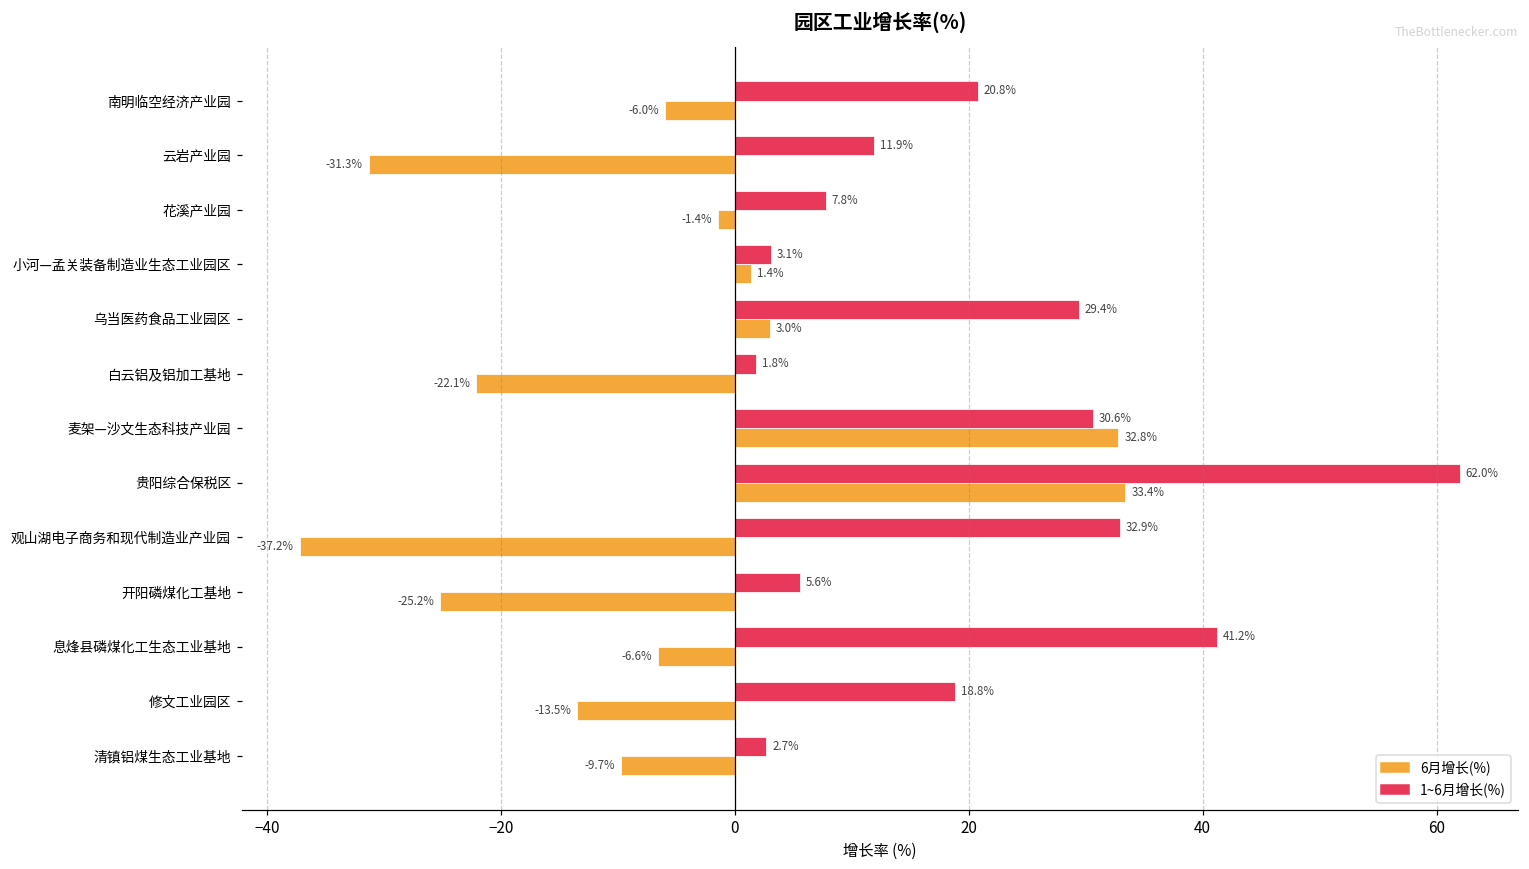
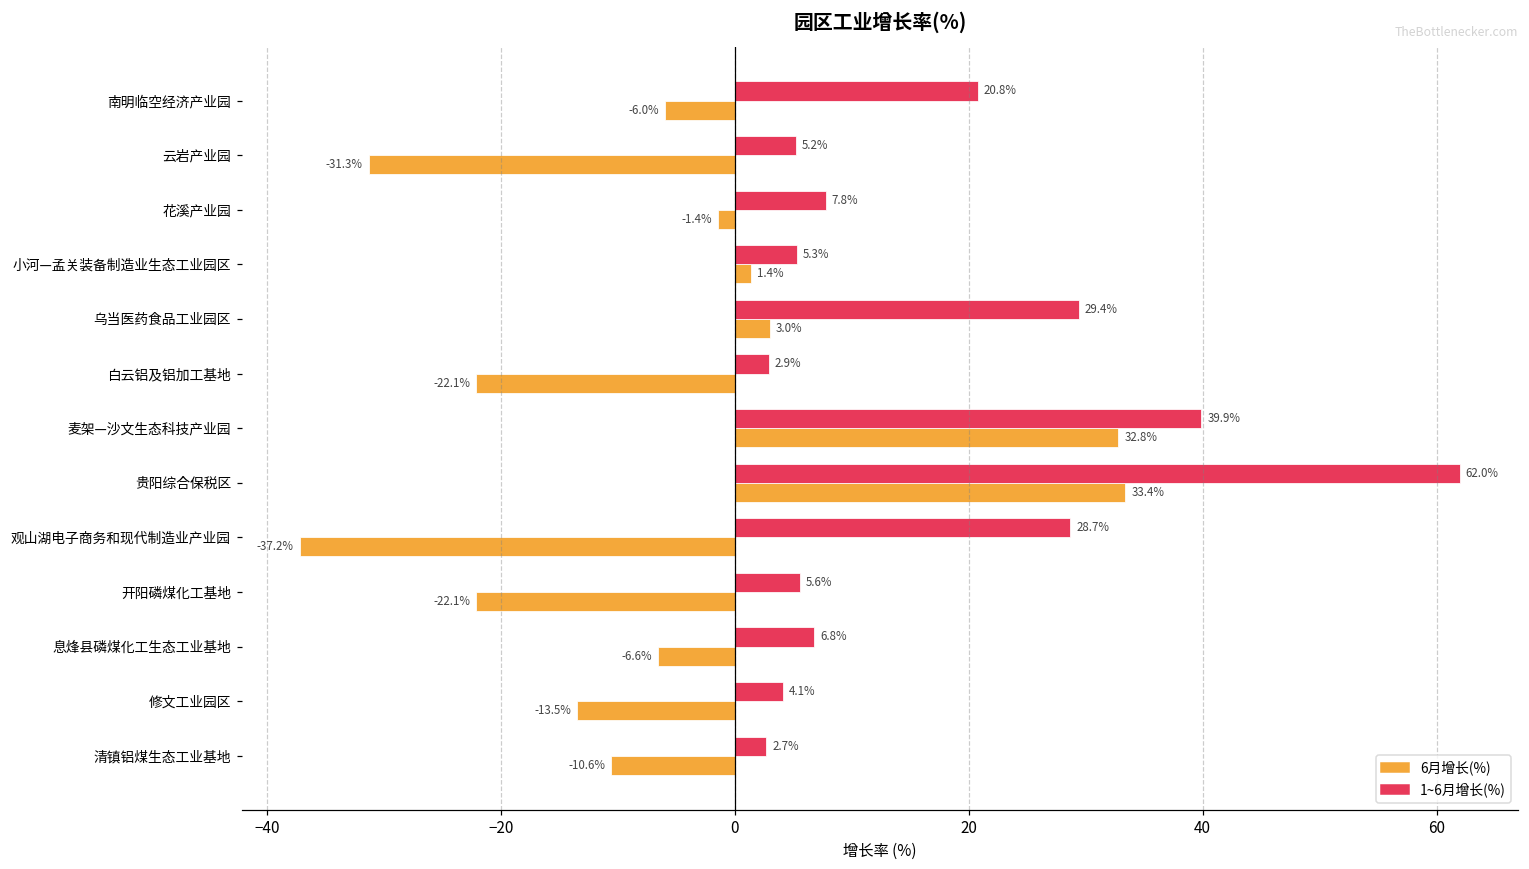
  {
    "6月增长(%)": {
      "南明临空经济产业园": "-6.0%",
      "云岩产业园": "-31.3%",
      "花溪产业园": "-1.4%",
      "小河—孟关装备制造业生态工业园区": "1.4%",
      "乌当医药食品工业园区": "3.0%",
      "白云铝及铝加工基地": "-22.1%",
      "麦架—沙文生态科技产业园": "32.8%",
      "贵阳综合保税区": "33.4%",
      "观山湖电子商务和现代制造业产业园": "-37.2%",
-     "开阳磷煤化工基地": "-25.2%",
+     "开阳磷煤化工基地": "-22.1%",
      "息烽县磷煤化工生态工业基地": "-6.6%",
      "修文工业园区": "-13.5%",
-     "清镇铝煤生态工业基地": "-9.7%"
+     "清镇铝煤生态工业基地": "-10.6%"
    },
    "1~6月增长(%)": {
      "南明临空经济产业园": "20.8%",
-     "云岩产业园": "11.9%",
+     "云岩产业园": "5.2%",
      "花溪产业园": "7.8%",
-     "小河—孟关装备制造业生态工业园区": "3.1%",
+     "小河—孟关装备制造业生态工业园区": "5.3%",
      "乌当医药食品工业园区": "29.4%",
-     "白云铝及铝加工基地": "1.8%",
-     "麦架—沙文生态科技产业园": "30.6%",
+     "白云铝及铝加工基地": "2.9%",
+     "麦架—沙文生态科技产业园": "39.9%",
      "贵阳综合保税区": "62.0%",
-     "观山湖电子商务和现代制造业产业园": "32.9%",
+     "观山湖电子商务和现代制造业产业园": "28.7%",
      "开阳磷煤化工基地": "5.6%",
-     "息烽县磷煤化工生态工业基地": "41.2%",
-     "修文工业园区": "18.8%",
+     "息烽县磷煤化工生态工业基地": "6.8%",
+     "修文工业园区": "4.1%",
      "清镇铝煤生态工业基地": "2.7%"
    }
  }
